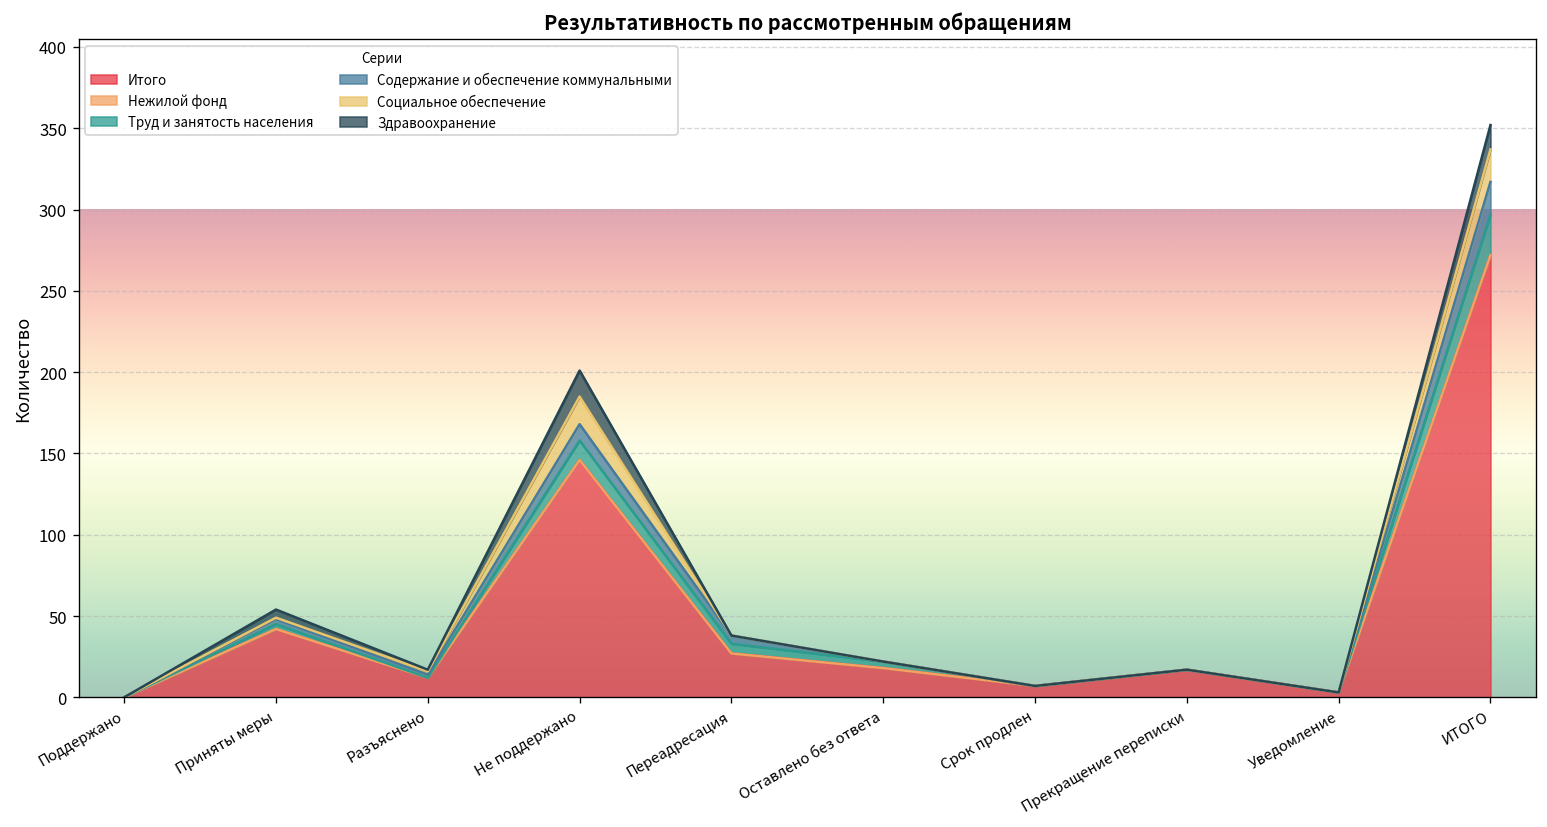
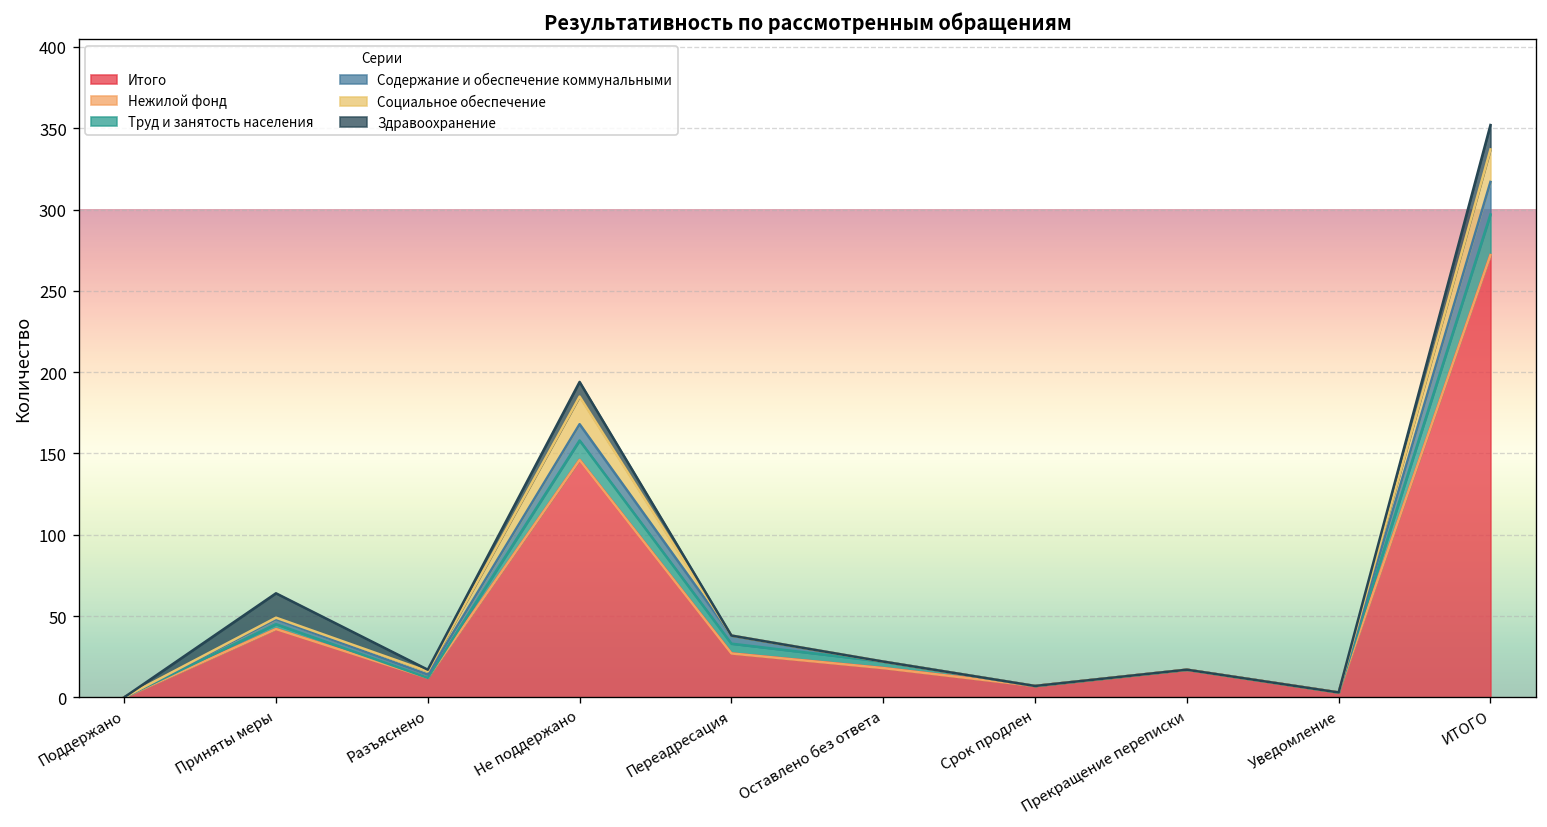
  {
    "Здравоохранение": {
-     "Приняты меры": 5,
-     "Не поддержано": 16,
+     "Приняты меры": 15,
+     "Не поддержано": 9,
      "ИТОГО": 15
    }
  }
